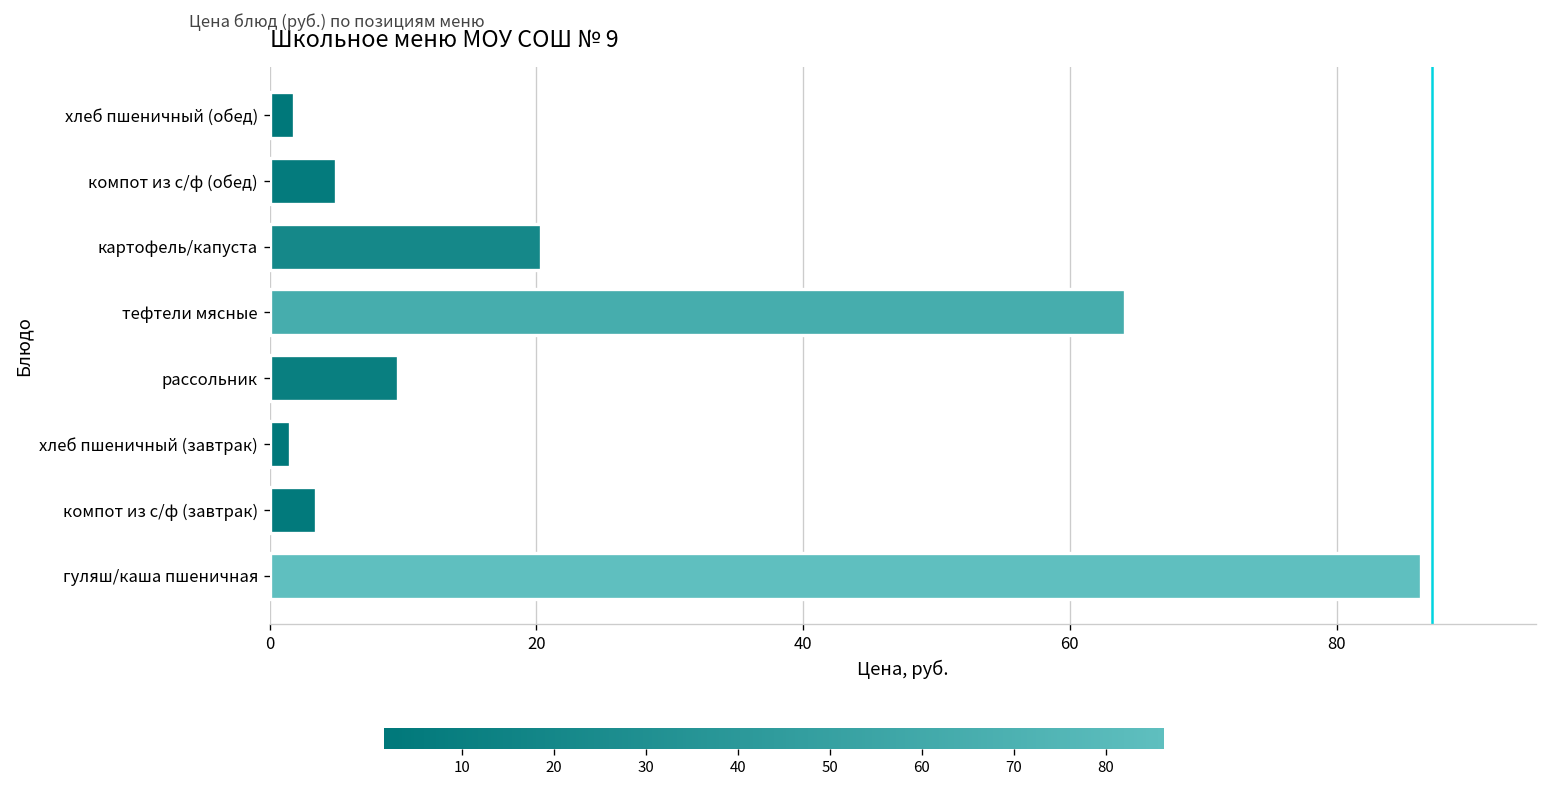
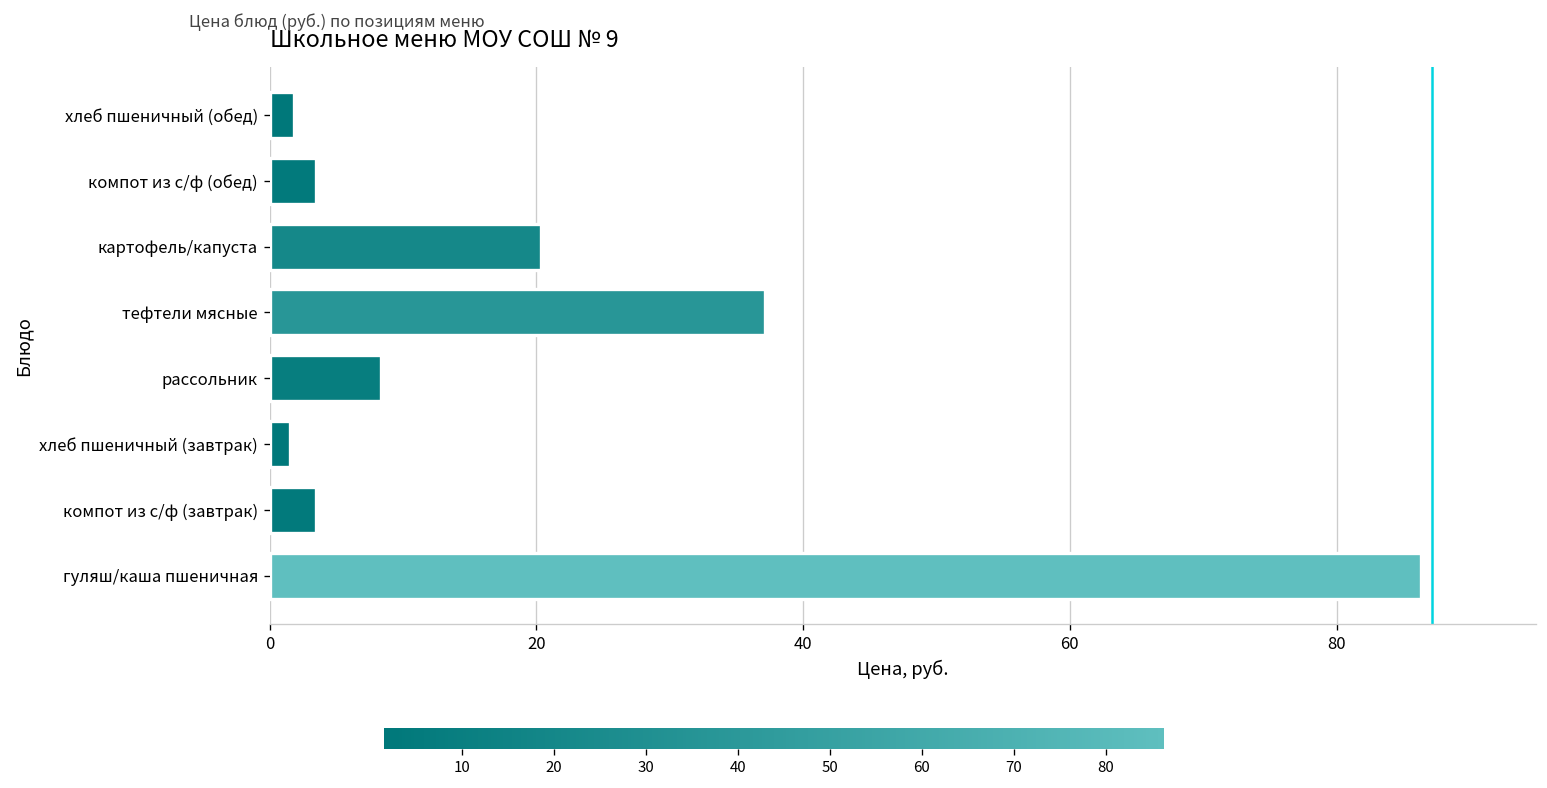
  {
    "хлеб пшеничный (обед)": 1.8,
-   "компот из с/ф (обед)": 5.0,
+   "компот из с/ф (обед)": 3.5,
    "картофель/капуста": 20.4,
-   "тефтели мясные": 64.1,
-   "рассольник": 9.6,
+   "тефтели мясные": 37.1,
+   "рассольник": 8.3,
    "хлеб пшеничный (завтрак)": 1.5,
    "компот из с/ф (завтрак)": 3.5,
    "гуляш/каша пшеничная": 86.3
  }
